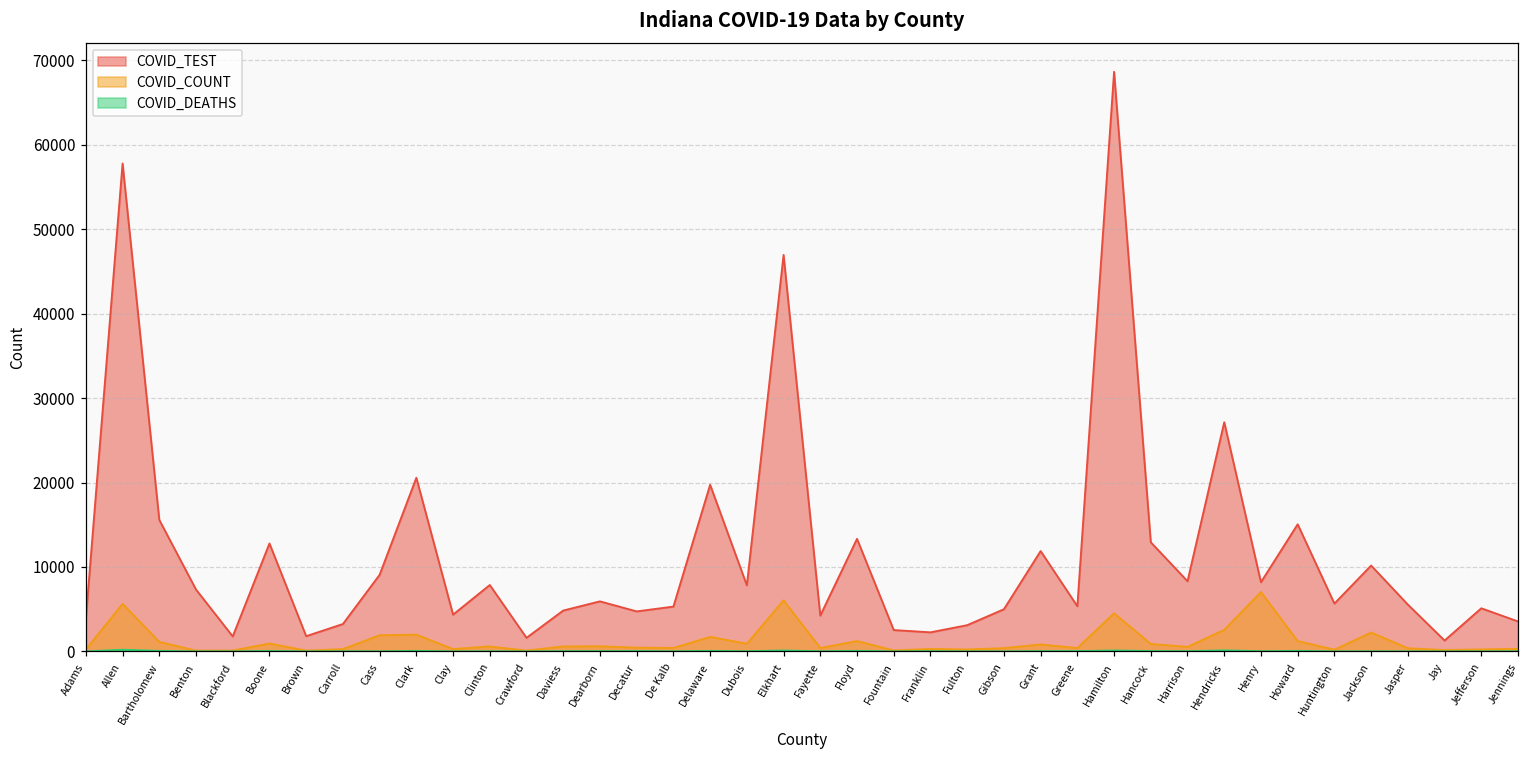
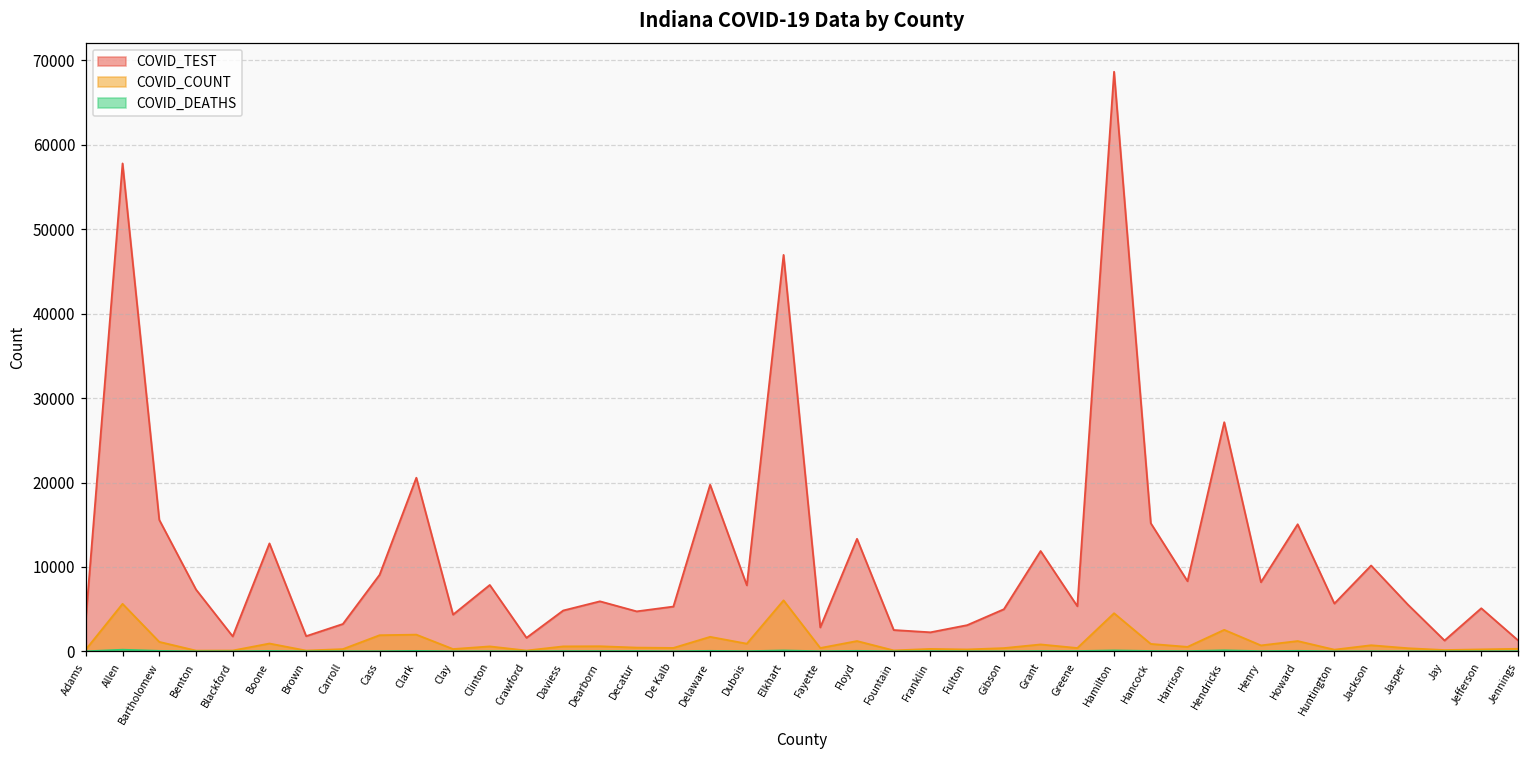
  {
    "COVID_TEST": {
      "Adams": 4000,
      "Allen": 58000,
      "Bartholomew": 16000,
      "Benton": 7000,
      "Blackford": 2000,
      "Boone": 13000,
      "Brown": 2000,
      "Carroll": 3000,
      "Cass": 9000,
      "Clark": 21000,
      "Clay": 4000,
      "Clinton": 8000,
      "Crawford": 2000,
      "Daviess": 5000,
      "Dearborn": 6000,
      "Decatur": 5000,
      "De Kalb": 5000,
      "Delaware": 20000,
      "Dubois": 8000,
      "Elkhart": 47000,
-     "Fayette": 4000,
+     "Fayette": 3000,
      "Floyd": 13000,
      "Fountain": 3000,
      "Franklin": 2000,
      "Fulton": 3000,
      "Gibson": 5000,
      "Grant": 12000,
      "Greene": 5000,
      "Hamilton": 69000,
-     "Hancock": 13000,
+     "Hancock": 15000,
      "Harrison": 8000,
      "Hendricks": 27000,
      "Henry": 8000,
      "Howard": 15000,
      "Huntington": 6000,
      "Jackson": 10000,
      "Jasper": 6000,
      "Jay": 1000,
      "Jefferson": 5000,
-     "Jennings": 4000
+     "Jennings": 1000
    },
    "COVID_COUNT": {
      "Allen": 6000,
      "Bartholomew": 1000,
      "Boone": 1000,
      "Cass": 2000,
      "Clark": 2000,
      "Clinton": 1000,
      "Daviess": 1000,
      "Dearborn": 1000,
      "Decatur": 0,
      "De Kalb": 0,
      "Delaware": 2000,
      "Dubois": 1000,
      "Elkhart": 6000,
      "Fayette": 0,
      "Floyd": 1000,
      "Gibson": 0,
      "Grant": 1000,
      "Greene": 0,
      "Hamilton": 5000,
      "Hancock": 1000,
      "Harrison": 1000,
      "Hendricks": 3000,
-     "Henry": 7000,
+     "Henry": 1000,
      "Howard": 1000,
-     "Jackson": 2000,
+     "Jackson": 1000,
      "Jasper": 0
    },
    "COVID_DEATHS": {
      "Allen": 0,
      "Bartholomew": 0,
      "Boone": 0,
      "Cass": 0,
      "Clark": 0,
      "Clinton": 0,
      "Daviess": 0,
      "Dearborn": 0,
      "Decatur": 0,
      "De Kalb": 0,
      "Delaware": 0,
      "Dubois": 0,
      "Elkhart": 0,
      "Fayette": 0,
      "Floyd": 0,
      "Gibson": 0,
      "Grant": 0,
      "Greene": 0,
      "Hamilton": 0,
      "Hancock": 0,
      "Harrison": 0,
      "Hendricks": 0,
      "Henry": 0,
      "Howard": 0,
      "Jackson": 0,
      "Jasper": 0
    }
  }
